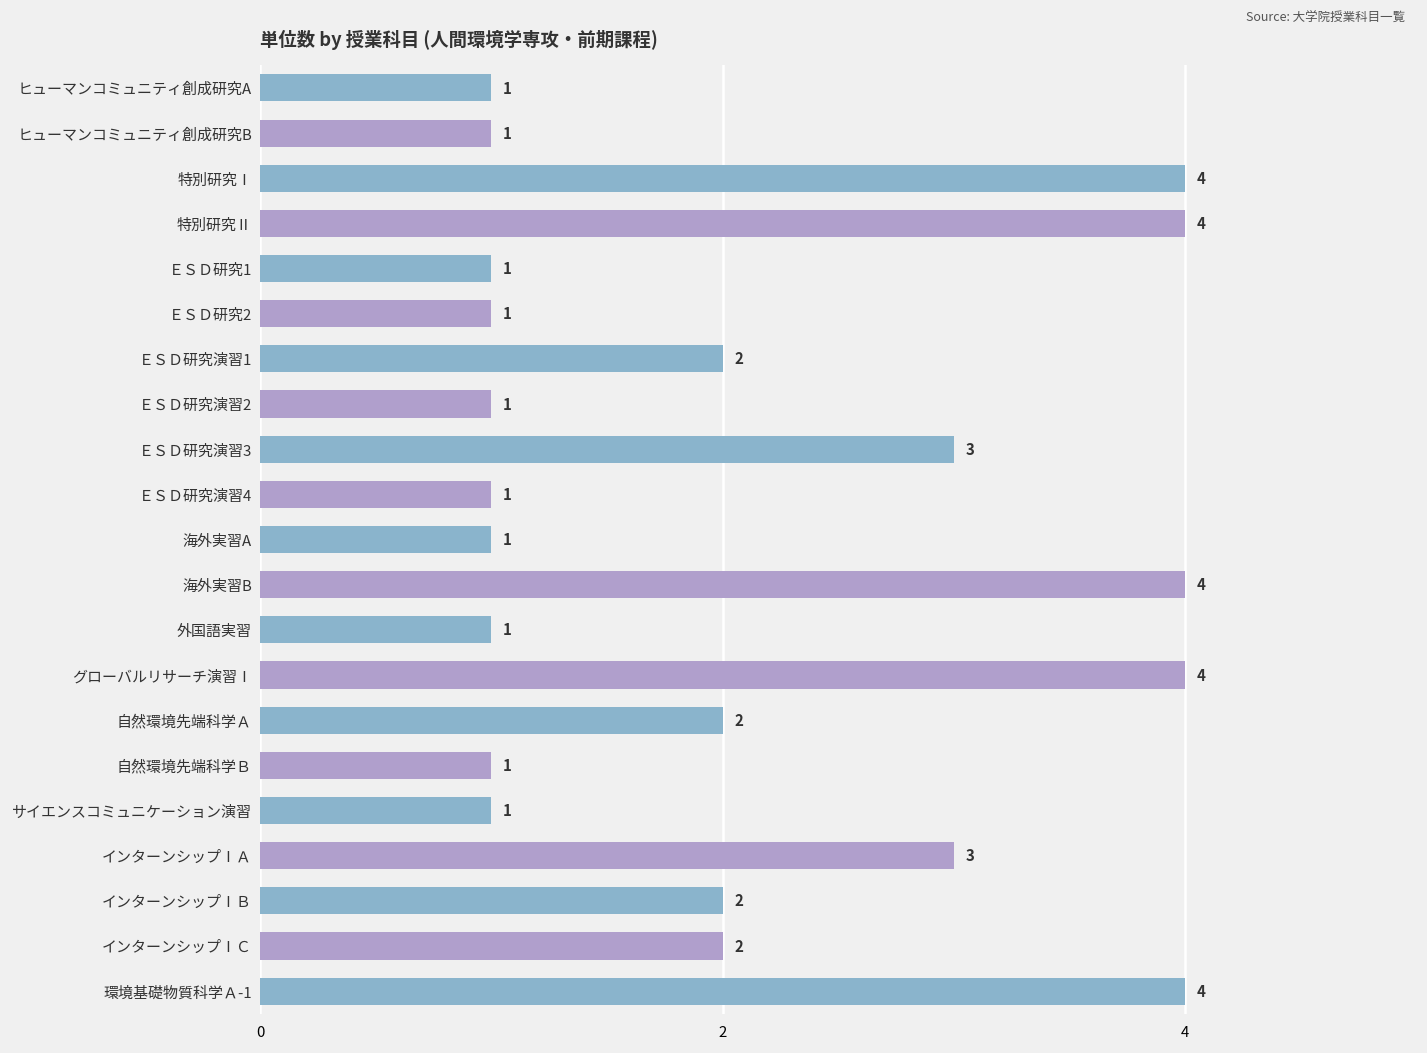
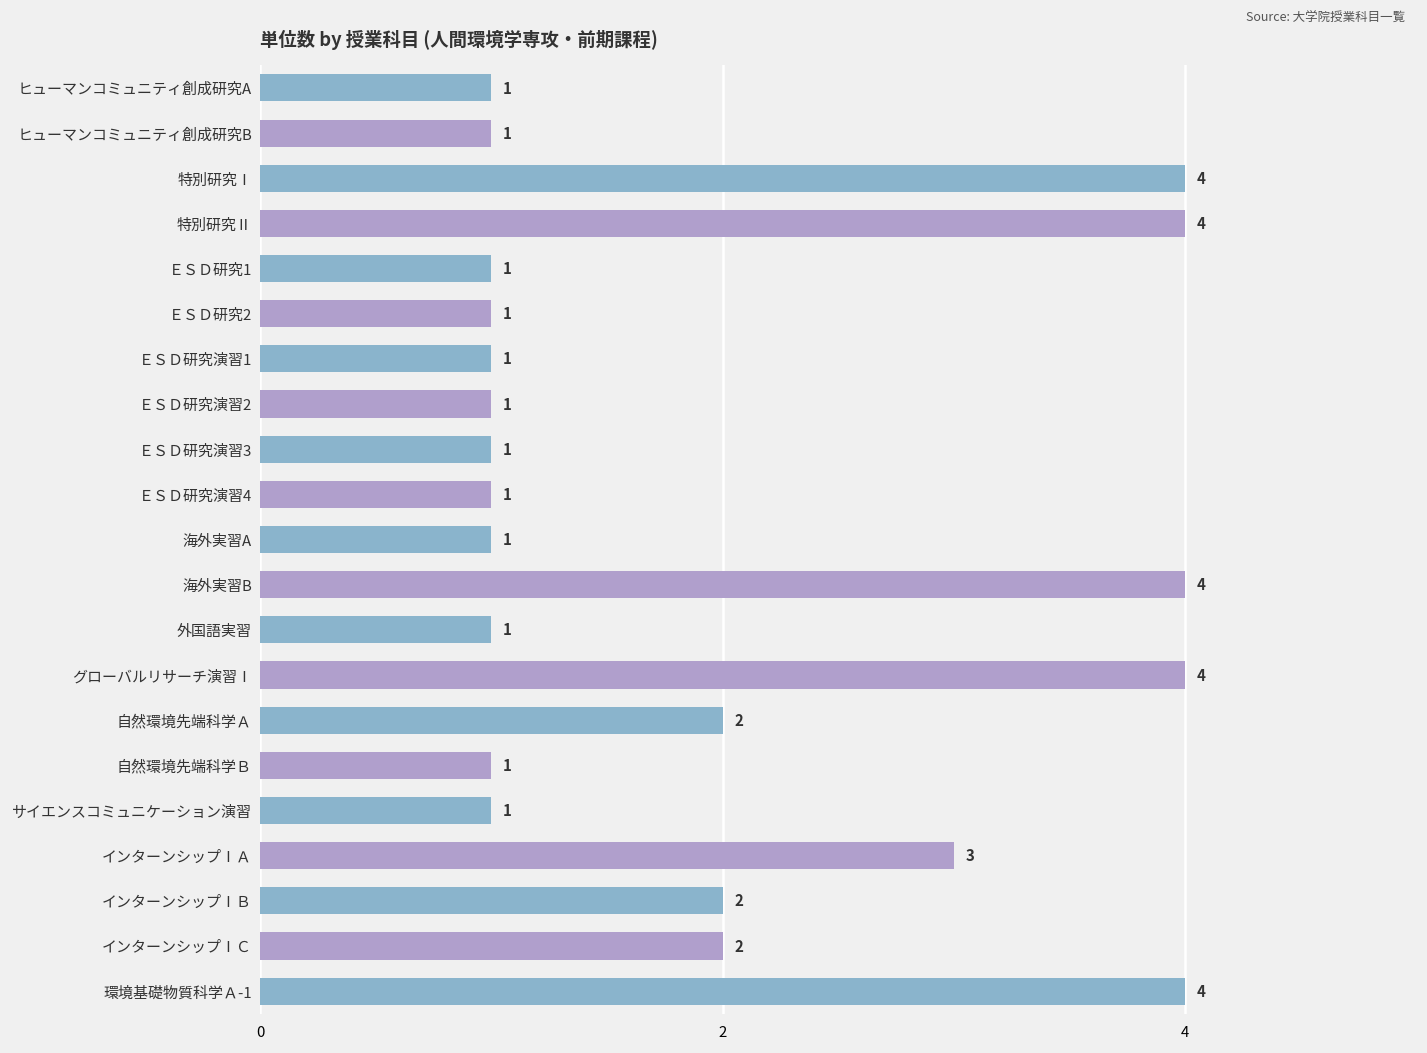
  {
    "ヒューマンコミュニティ創成研究A": 1,
    "ヒューマンコミュニティ創成研究B": 1,
    "特別研究Ⅰ": 4,
    "特別研究Ⅱ": 4,
    "ＥＳＤ研究1": 1,
    "ＥＳＤ研究2": 1,
-   "ＥＳＤ研究演習1": 2,
+   "ＥＳＤ研究演習1": 1,
    "ＥＳＤ研究演習2": 1,
-   "ＥＳＤ研究演習3": 3,
+   "ＥＳＤ研究演習3": 1,
    "ＥＳＤ研究演習4": 1,
    "海外実習A": 1,
    "海外実習B": 4,
    "外国語実習": 1,
    "グローバルリサーチ演習Ⅰ": 4,
    "自然環境先端科学Ａ": 2,
    "自然環境先端科学Ｂ": 1,
    "サイエンスコミュニケーション演習": 1,
    "インターンシップⅠＡ": 3,
    "インターンシップⅠＢ": 2,
    "インターンシップⅠＣ": 2,
    "環境基礎物質科学Ａ-1": 4
  }
